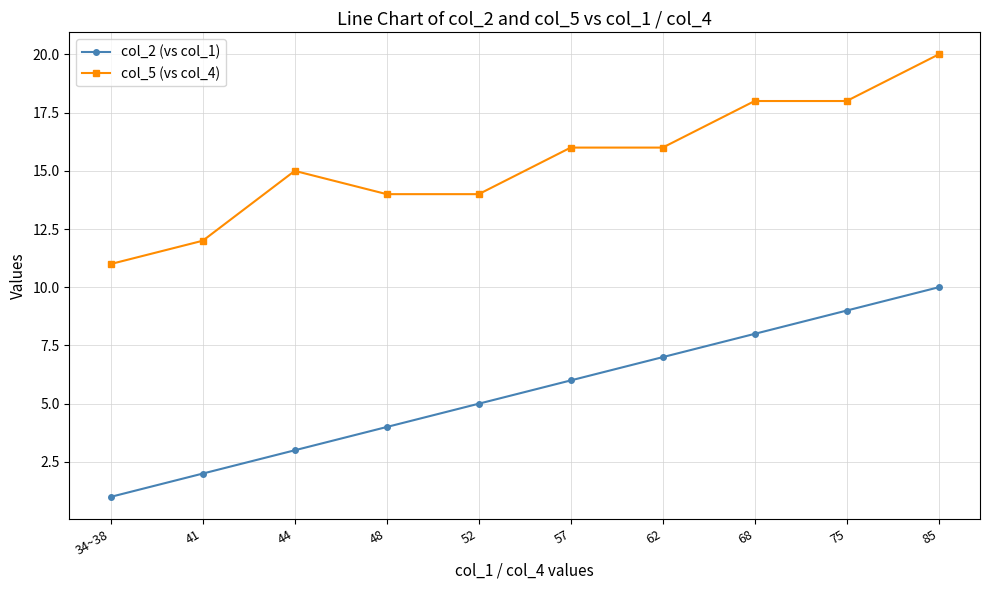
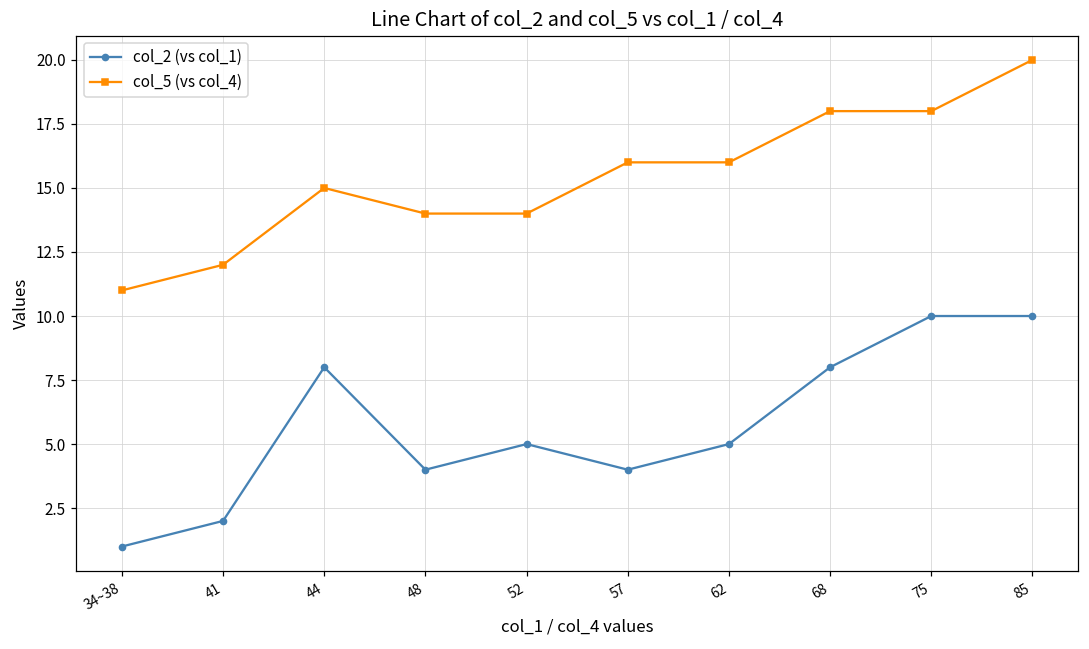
  {
    "col_2 (vs col_1)": {
      "34~38": 1,
      "41": 2,
-     "44": 3,
+     "44": 8,
      "48": 4,
      "52": 5,
-     "57": 6,
-     "62": 7,
+     "57": 4,
+     "62": 5,
      "68": 8,
-     "75": 9,
+     "75": 10,
      "85": 10
    },
    "col_5 (vs col_4)": {
      "34~38": 11,
      "41": 12,
      "44": 15,
      "48": 14,
      "52": 14,
      "57": 16,
      "62": 16,
      "68": 18,
      "75": 18,
      "85": 20
    }
  }
